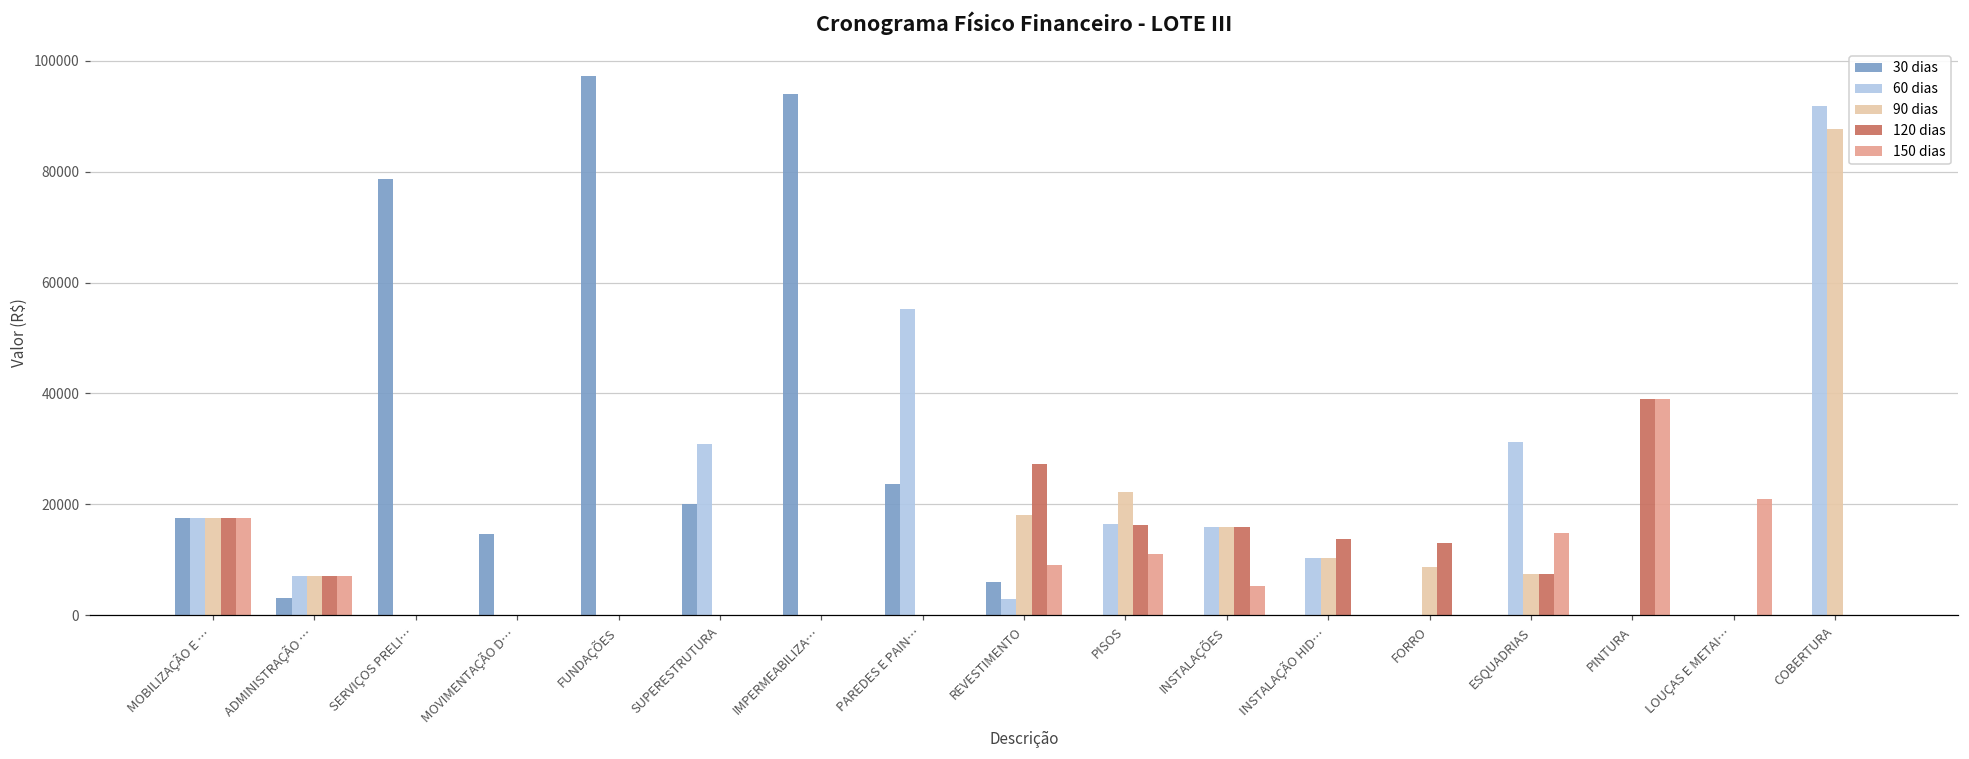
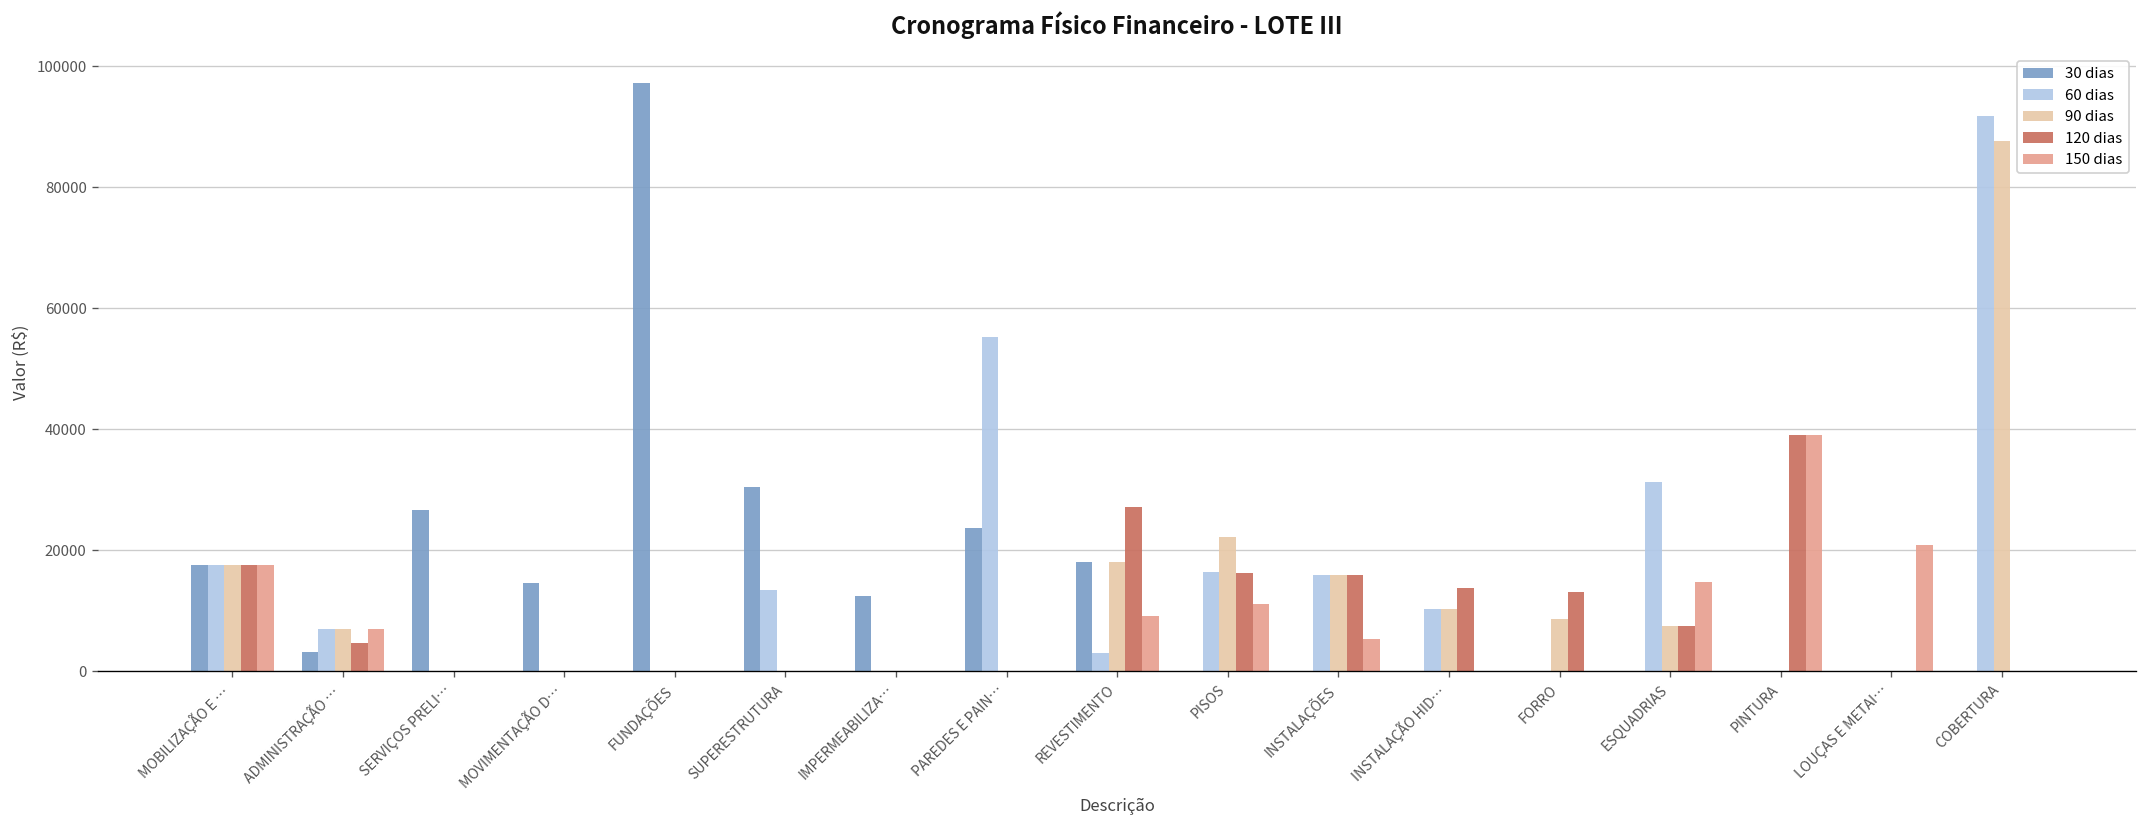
  {
    "30 dias": {
      "MOBILIZAÇÃO E …": 18000,
      "ADMINISTRAÇÃO …": 3000,
-     "SERVIÇOS PRELI…": 79000,
+     "SERVIÇOS PRELI…": 27000,
      "MOVIMENTAÇÃO D…": 15000,
      "FUNDAÇÕES": 97000,
-     "SUPERESTRUTURA": 20000,
-     "IMPERMEABILIZA…": 94000,
+     "SUPERESTRUTURA": 30000,
+     "IMPERMEABILIZA…": 12000,
      "PAREDES E PAIN…": 24000,
-     "REVESTIMENTO": 6000,
+     "REVESTIMENTO": 18000,
      "PISOS": 0,
      "INSTALAÇÕES": 0,
      "INSTALAÇÃO HID…": 0,
      "FORRO": 0,
      "ESQUADRIAS": 0,
      "PINTURA": 0,
      "LOUÇAS E METAI…": 0,
      "COBERTURA": 0
    },
    "60 dias": {
      "MOBILIZAÇÃO E …": 18000,
      "ADMINISTRAÇÃO …": 7000,
      "SERVIÇOS PRELI…": 0,
      "MOVIMENTAÇÃO D…": 0,
      "FUNDAÇÕES": 0,
-     "SUPERESTRUTURA": 31000,
+     "SUPERESTRUTURA": 13000,
      "IMPERMEABILIZA…": 0,
      "PAREDES E PAIN…": 55000,
      "REVESTIMENTO": 3000,
      "PISOS": 16000,
      "INSTALAÇÕES": 16000,
      "INSTALAÇÃO HID…": 10000,
      "FORRO": 0,
      "ESQUADRIAS": 31000,
      "PINTURA": 0,
      "LOUÇAS E METAI…": 0,
      "COBERTURA": 92000
    },
    "120 dias": {
      "MOBILIZAÇÃO E …": 18000,
-     "ADMINISTRAÇÃO …": 7000,
+     "ADMINISTRAÇÃO …": 5000,
      "SERVIÇOS PRELI…": 0,
      "MOVIMENTAÇÃO D…": 0,
      "FUNDAÇÕES": 0,
      "SUPERESTRUTURA": 0,
      "IMPERMEABILIZA…": 0,
      "PAREDES E PAIN…": 0,
      "REVESTIMENTO": 27000,
      "PISOS": 16000,
      "INSTALAÇÕES": 16000,
      "INSTALAÇÃO HID…": 14000,
      "FORRO": 13000,
      "ESQUADRIAS": 7000,
      "PINTURA": 39000,
      "LOUÇAS E METAI…": 0,
      "COBERTURA": 0
    }
  }
